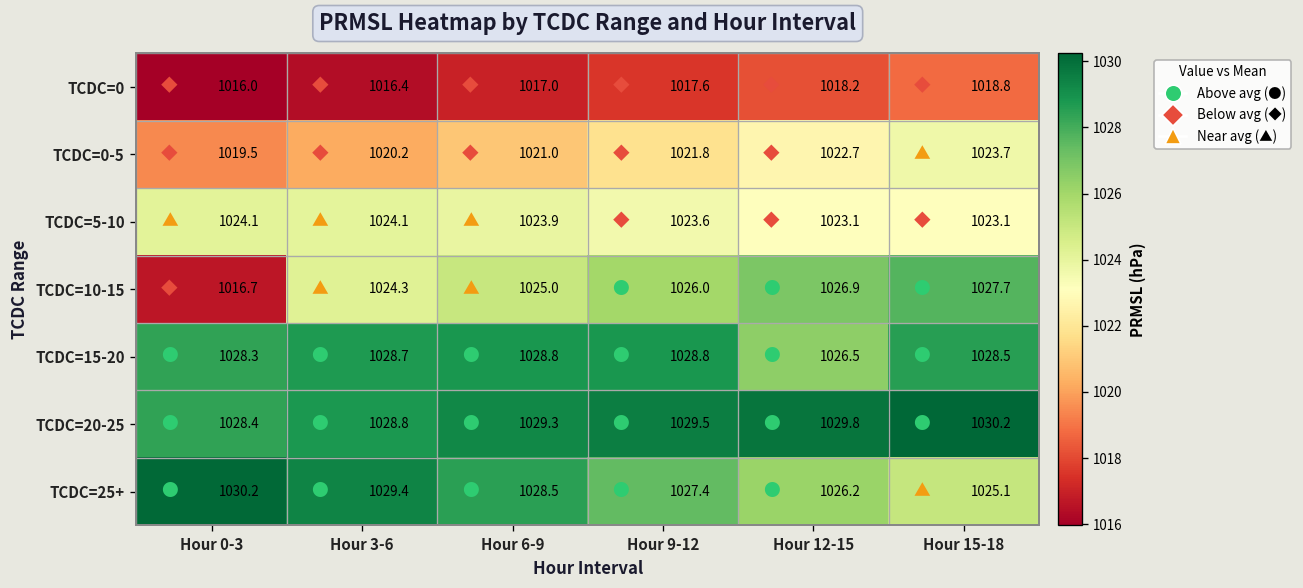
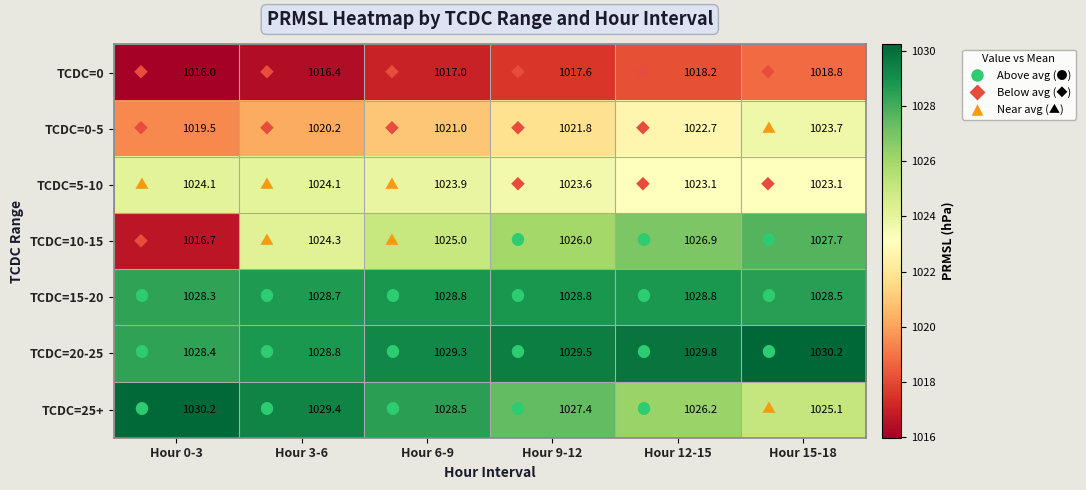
  {
    "TCDC=0": {
      "Hour 6-9": 1017.0,
      "Hour 9-12": 1017.6,
      "Hour 12-15": 1018.2,
      "Hour 15-18": 1018.8
    },
    "TCDC=10-15": {
      "Hour 12-15": 1026.9,
      "Hour 15-18": 1027.7
    },
    "TCDC=15-20": {
      "Hour 0-3": 1028.3,
      "Hour 3-6": 1028.7,
      "Hour 6-9": 1028.8,
      "Hour 9-12": 1028.8,
-     "Hour 12-15": 1026.5,
+     "Hour 12-15": 1028.8,
      "Hour 15-18": 1028.5
    },
    "TCDC=20-25": {
      "Hour 0-3": 1028.4,
      "Hour 3-6": 1028.8,
      "Hour 6-9": 1029.3,
      "Hour 9-12": 1029.5
    },
    "TCDC=25+": {
      "Hour 0-3": 1030.2,
      "Hour 3-6": 1029.4,
      "Hour 6-9": 1028.5,
      "Hour 9-12": 1027.4,
      "Hour 12-15": 1026.2
    }
  }
